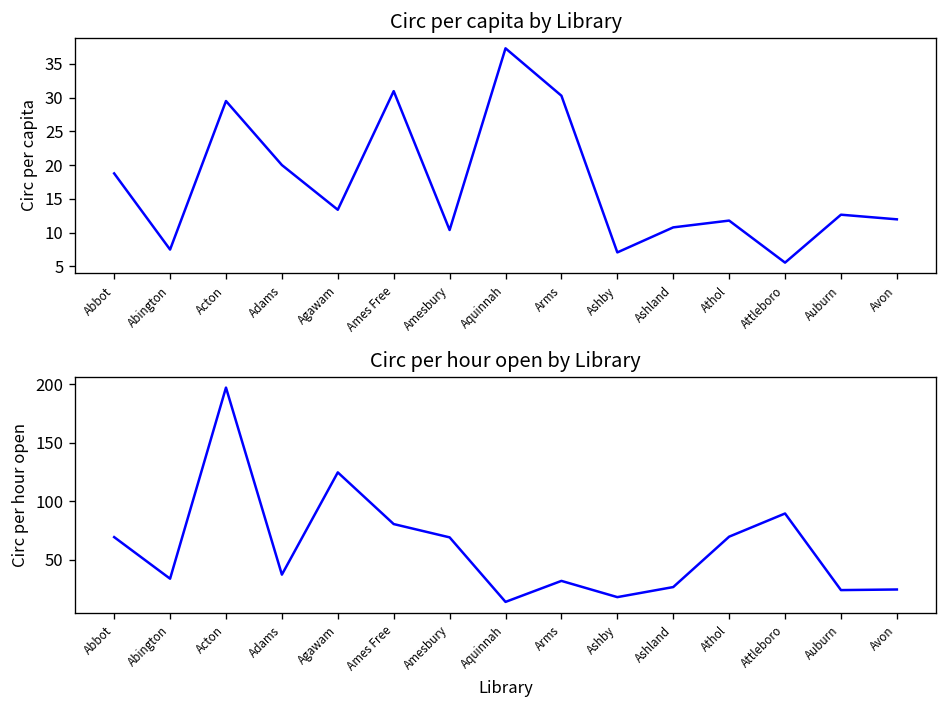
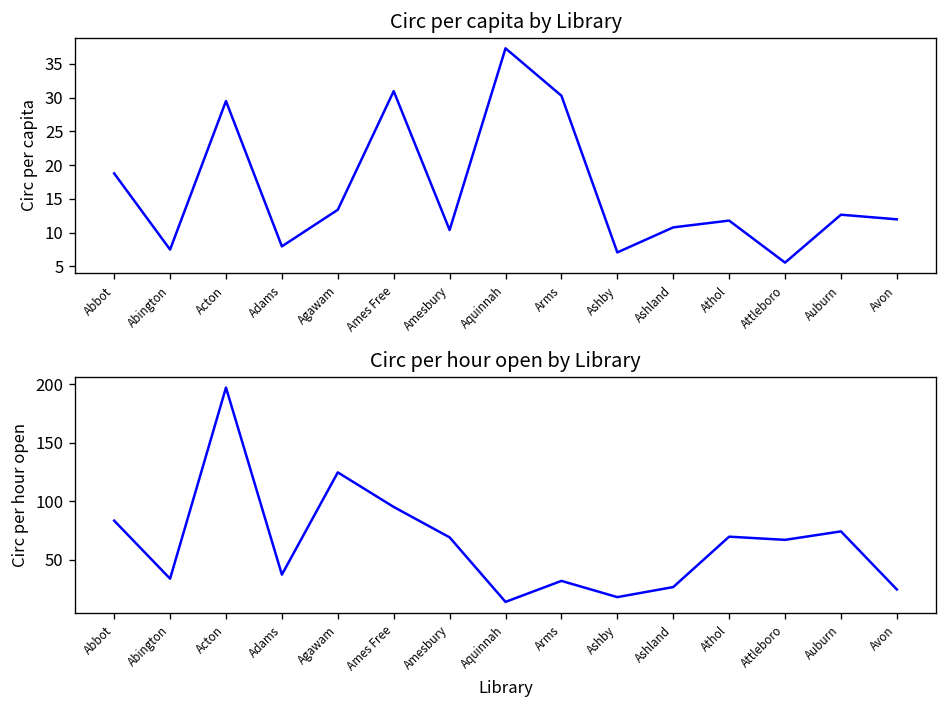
  {
    "Circ per capita by Library": {
      "Abbot": 19,
      "Abington": 7,
      "Acton": 29,
-     "Adams": 20,
+     "Adams": 8,
      "Agawam": 13,
      "Ames Free": 31,
      "Amesbury": 10,
      "Aquinnah": 37,
      "Arms": 30,
      "Ashby": 7,
      "Ashland": 11,
      "Athol": 12,
      "Attleboro": 6,
      "Auburn": 13,
      "Avon": 12
    },
    "Circ per hour open by Library": {
-     "Abbot": 70,
+     "Abbot": 80,
      "Abington": 30,
      "Acton": 200,
      "Adams": 40,
      "Agawam": 120,
-     "Ames Free": 80,
+     "Ames Free": 100,
      "Amesbury": 70,
      "Aquinnah": 10,
      "Arms": 30,
      "Ashby": 20,
      "Ashland": 30,
      "Athol": 70,
-     "Attleboro": 90,
-     "Auburn": 20,
+     "Attleboro": 70,
+     "Auburn": 70,
      "Avon": 20
    }
  }
